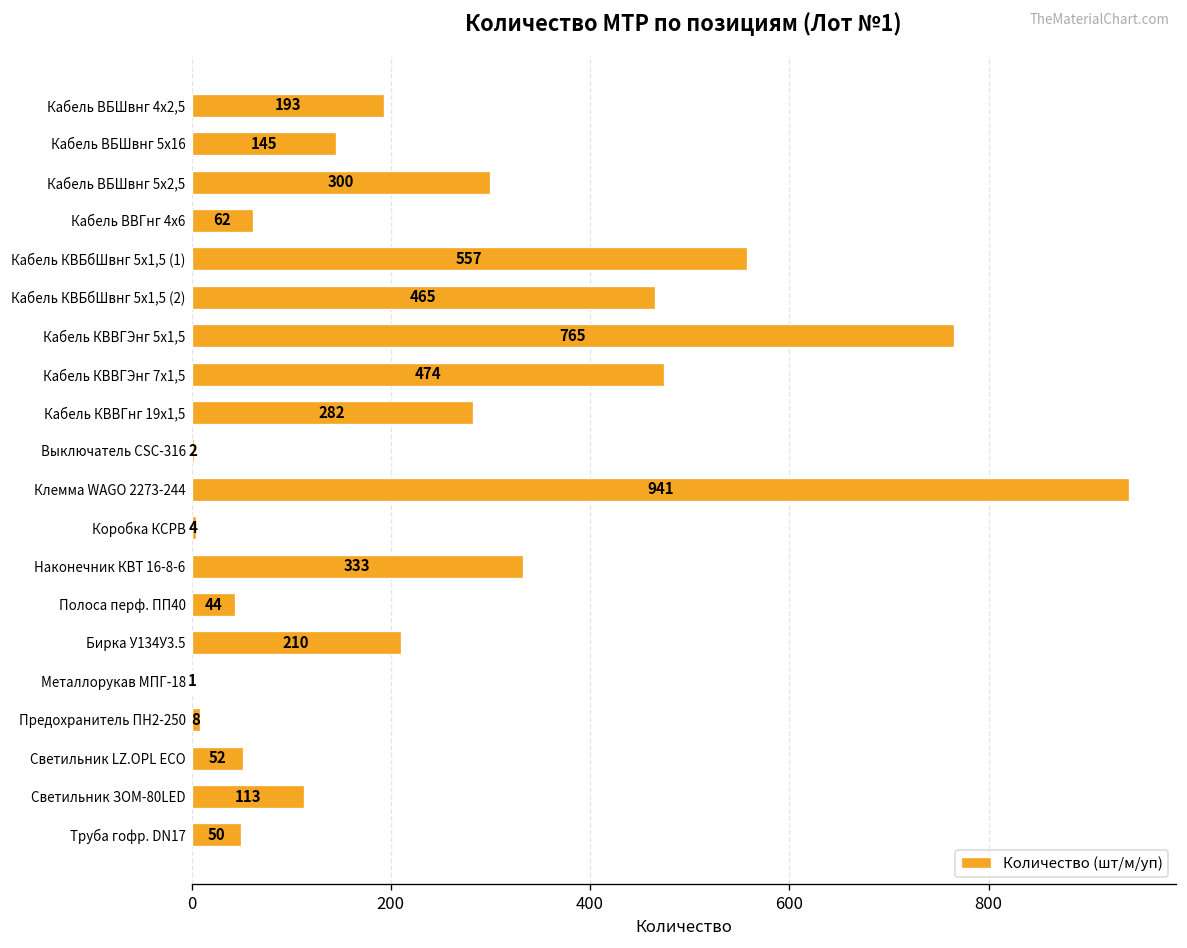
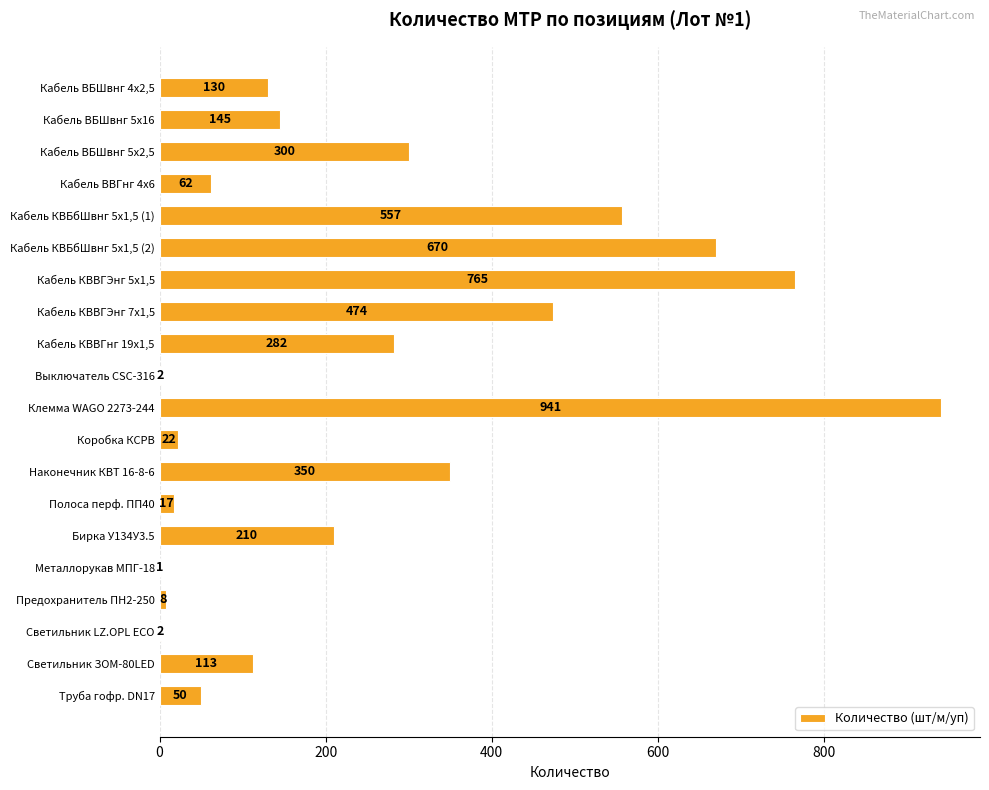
  {
-   "Кабель ВБШвнг 4х2,5": 193,
+   "Кабель ВБШвнг 4х2,5": 130,
    "Кабель ВБШвнг 5х16": 145,
    "Кабель ВБШвнг 5х2,5": 300,
    "Кабель ВВГнг 4х6": 62,
    "Кабель КВБбШвнг 5х1,5 (1)": 557,
-   "Кабель КВБбШвнг 5х1,5 (2)": 465,
+   "Кабель КВБбШвнг 5х1,5 (2)": 670,
    "Кабель КВВГЭнг 5х1,5": 765,
    "Кабель КВВГЭнг 7х1,5": 474,
    "Кабель КВВГнг 19х1,5": 282,
    "Выключатель CSC-316": 2,
    "Клемма WAGO 2273-244": 941,
-   "Коробка КСРВ": 4,
-   "Наконечник КВТ 16-8-6": 333,
-   "Полоса перф. ПП40": 44,
+   "Коробка КСРВ": 22,
+   "Наконечник КВТ 16-8-6": 350,
+   "Полоса перф. ПП40": 17,
    "Бирка У134У3.5": 210,
    "Металлорукав МПГ-18": 1,
    "Предохранитель ПН2-250": 8,
-   "Светильник LZ.OPL ECO": 52,
+   "Светильник LZ.OPL ECO": 2,
    "Светильник ЗОМ-80LED": 113,
    "Труба гофр. DN17": 50
  }
